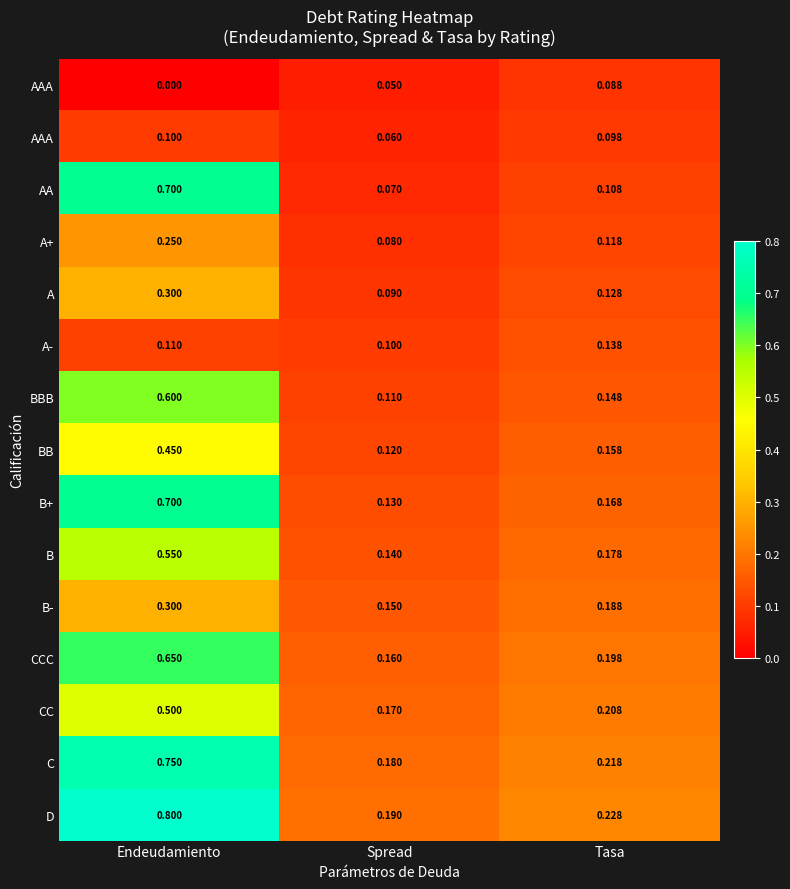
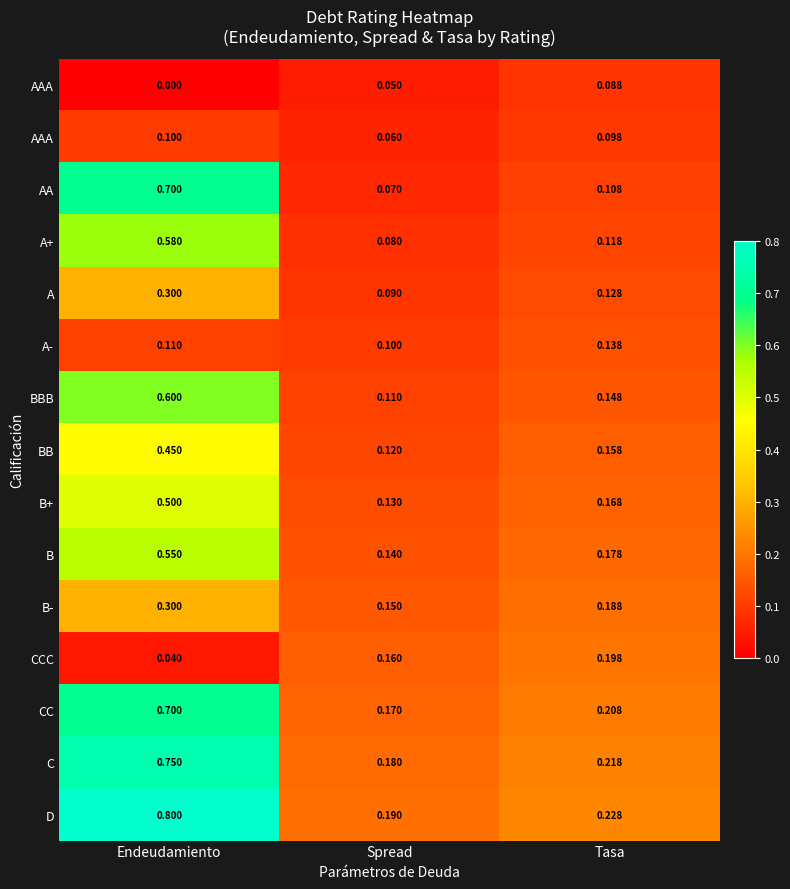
  {
    "AA": {
      "Endeudamiento": 0.700,
      "Spread": 0.070,
      "Tasa": 0.108
    },
    "A+": {
-     "Endeudamiento": 0.250,
+     "Endeudamiento": 0.580,
      "Spread": 0.080,
      "Tasa": 0.118
    },
    "A": {
      "Endeudamiento": 0.300,
      "Spread": 0.090,
      "Tasa": 0.128
    },
    "A-": {
      "Endeudamiento": 0.110,
      "Spread": 0.100,
      "Tasa": 0.138
    },
    "BBB": {
      "Endeudamiento": 0.600,
      "Spread": 0.110,
      "Tasa": 0.148
    },
    "BB": {
      "Endeudamiento": 0.450,
      "Spread": 0.120,
      "Tasa": 0.158
    },
    "B+": {
-     "Endeudamiento": 0.700,
+     "Endeudamiento": 0.500,
      "Spread": 0.130,
      "Tasa": 0.168
    },
    "B": {
      "Endeudamiento": 0.550,
      "Spread": 0.140,
      "Tasa": 0.178
    },
    "B-": {
      "Endeudamiento": 0.300,
      "Spread": 0.150,
      "Tasa": 0.188
    },
    "CCC": {
-     "Endeudamiento": 0.650,
+     "Endeudamiento": 0.040,
      "Spread": 0.160,
      "Tasa": 0.198
    },
    "CC": {
-     "Endeudamiento": 0.500,
+     "Endeudamiento": 0.700,
      "Spread": 0.170,
      "Tasa": 0.208
    },
    "C": {
      "Endeudamiento": 0.750,
      "Spread": 0.180,
      "Tasa": 0.218
    },
    "D": {
      "Endeudamiento": 0.800,
      "Spread": 0.190,
      "Tasa": 0.228
    }
  }
